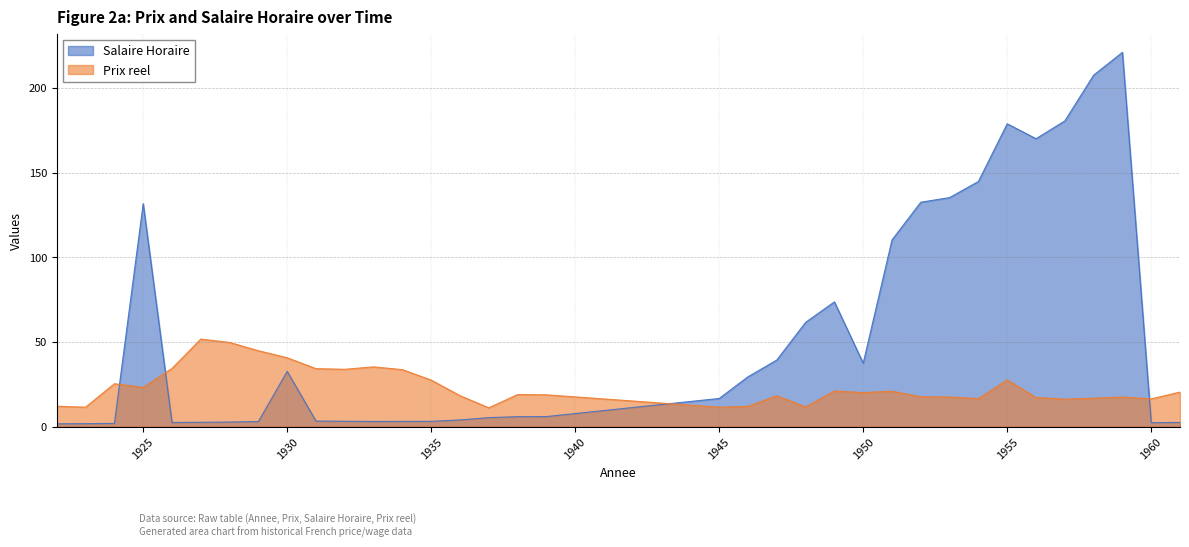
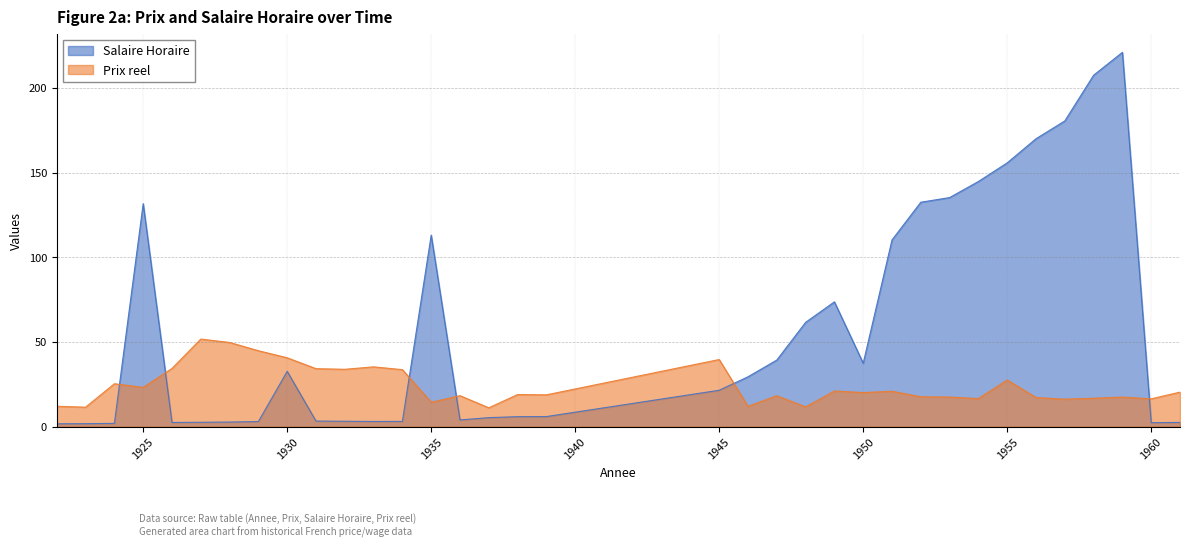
  {
    "Salaire Horaire": {
      "1925": 132,
      "1930": 33,
-     "1935": 3,
-     "1945": 17,
+     "1935": 113,
+     "1945": 21,
      "1950": 37,
-     "1955": 179,
+     "1955": 156,
      "1960": 2
    },
    "Prix reel": {
      "1925": 23,
      "1930": 41,
-     "1935": 27,
-     "1945": 11,
+     "1935": 14,
+     "1945": 40,
      "1950": 20,
      "1955": 28,
      "1960": 16
    }
  }
